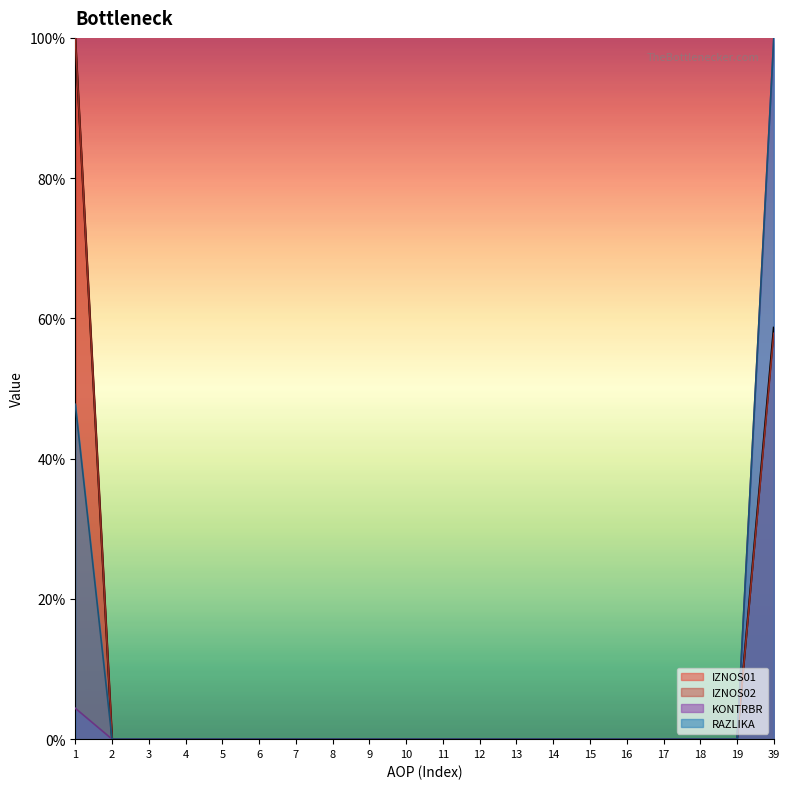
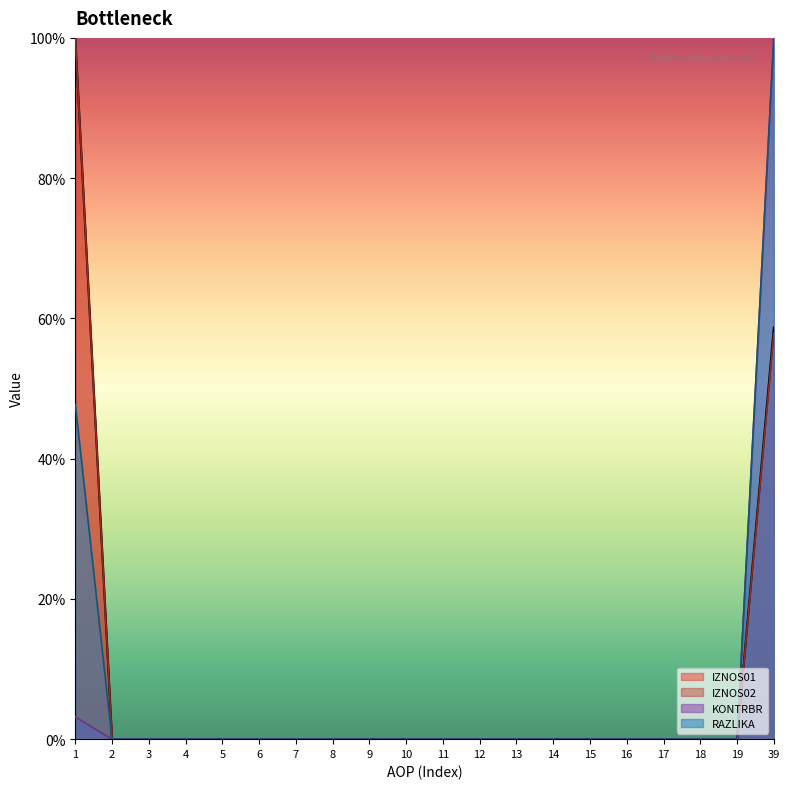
  {
    "KONTRBR": {
-     "1": "4%"
+     "1": "3%"
    },
    "RAZLIKA": {
      "1": "48%"
    }
  }
